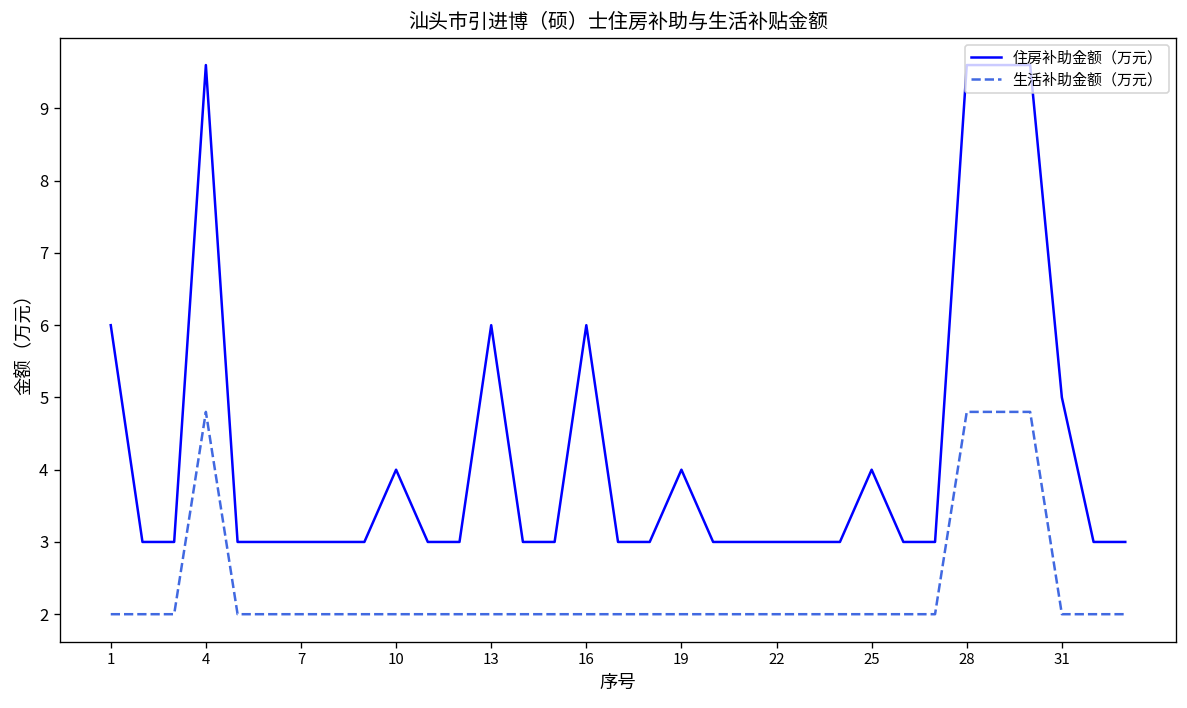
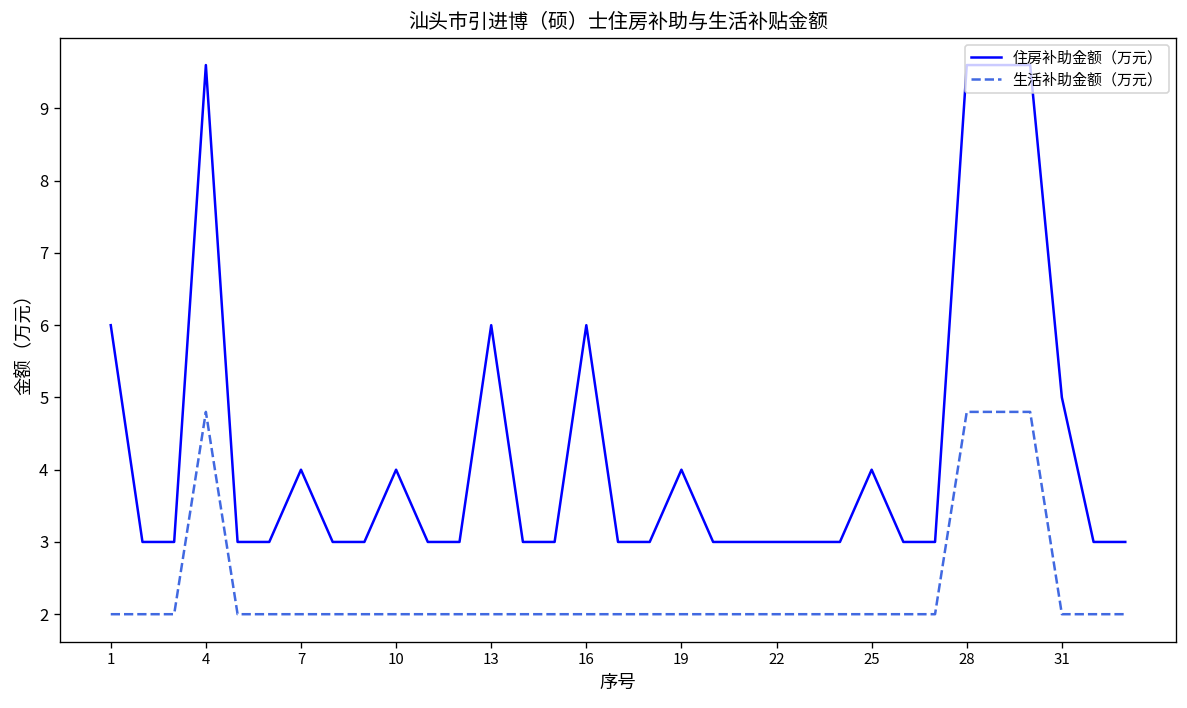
  {
    "住房补助金额（万元）": {
      "1": 6,
      "4": 9.6,
-     "7": 3,
+     "7": 4,
      "10": 4,
      "13": 6,
      "16": 6,
      "19": 4,
      "22": 3,
      "25": 4,
      "31": 5
    },
    "生活补助金额（万元）": {
      "1": 2,
      "4": 4.8,
      "7": 2,
      "10": 2,
      "13": 2,
      "16": 2,
      "19": 2,
      "22": 2,
      "25": 2,
      "28": 4.8,
      "31": 2
    }
  }
